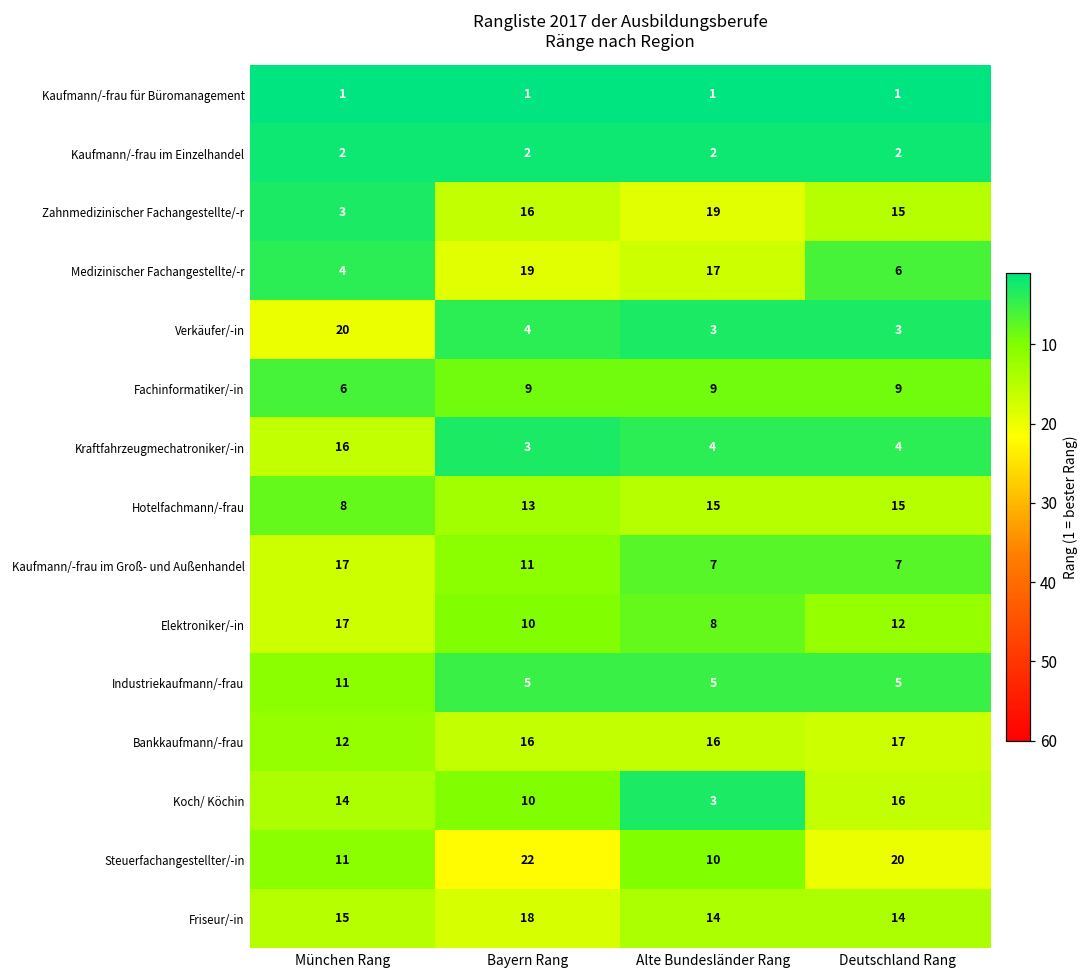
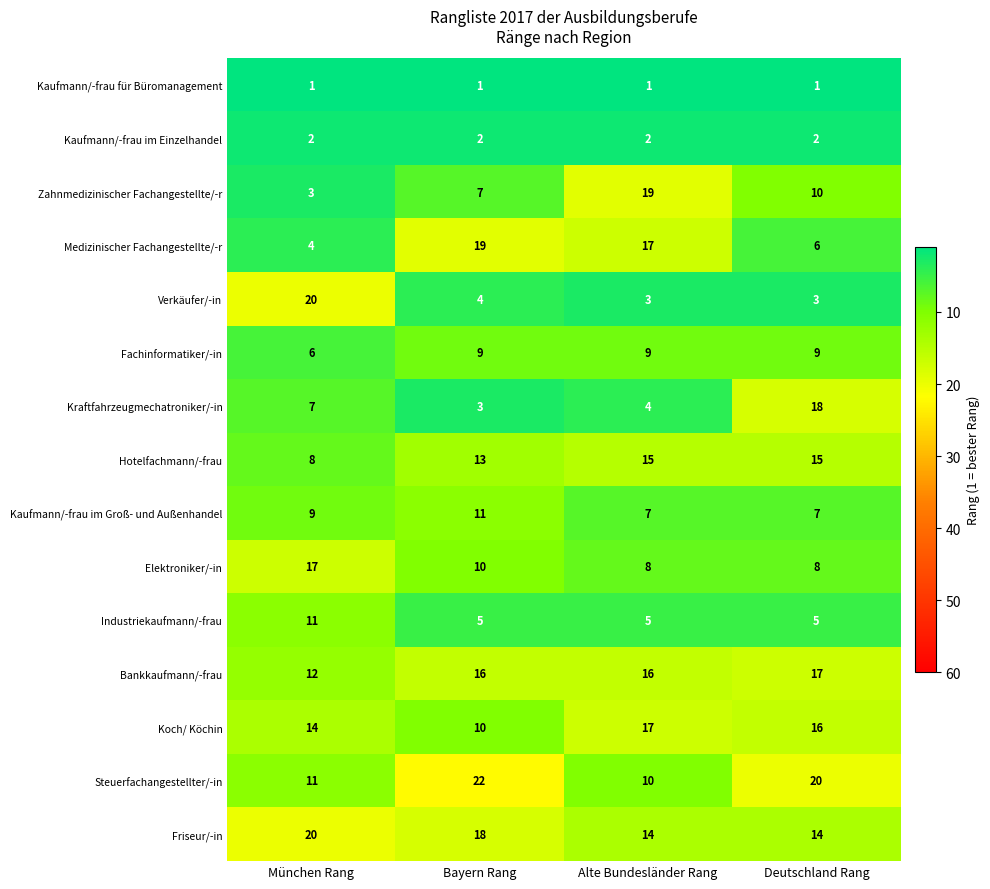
  {
    "Kaufmann/-frau für Büromanagement": {
      "München Rang": 1,
      "Bayern Rang": 1,
      "Alte Bundesländer Rang": 1,
      "Deutschland Rang": 1
    },
    "Kaufmann/-frau im Einzelhandel": {
      "München Rang": 2,
      "Bayern Rang": 2,
      "Alte Bundesländer Rang": 2,
      "Deutschland Rang": 2
    },
    "Zahnmedizinischer Fachangestellte/-r": {
      "München Rang": 3,
-     "Bayern Rang": 16,
+     "Bayern Rang": 7,
      "Alte Bundesländer Rang": 19,
-     "Deutschland Rang": 15
+     "Deutschland Rang": 10
    },
    "Medizinischer Fachangestellte/-r": {
      "München Rang": 4,
      "Bayern Rang": 19,
      "Alte Bundesländer Rang": 17,
      "Deutschland Rang": 6
    },
    "Verkäufer/-in": {
      "München Rang": 20,
      "Bayern Rang": 4,
      "Alte Bundesländer Rang": 3,
      "Deutschland Rang": 3
    },
    "Fachinformatiker/-in": {
      "München Rang": 6,
      "Bayern Rang": 9,
      "Alte Bundesländer Rang": 9,
      "Deutschland Rang": 9
    },
    "Kraftfahrzeugmechatroniker/-in": {
-     "München Rang": 16,
+     "München Rang": 7,
      "Bayern Rang": 3,
      "Alte Bundesländer Rang": 4,
-     "Deutschland Rang": 4
+     "Deutschland Rang": 18
    },
    "Hotelfachmann/-frau": {
      "München Rang": 8,
      "Bayern Rang": 13,
      "Alte Bundesländer Rang": 15,
      "Deutschland Rang": 15
    },
    "Kaufmann/-frau im Groß- und Außenhandel": {
-     "München Rang": 17,
+     "München Rang": 9,
      "Bayern Rang": 11,
      "Alte Bundesländer Rang": 7,
      "Deutschland Rang": 7
    },
    "Elektroniker/-in": {
      "München Rang": 17,
      "Bayern Rang": 10,
      "Alte Bundesländer Rang": 8,
-     "Deutschland Rang": 12
+     "Deutschland Rang": 8
    },
    "Industriekaufmann/-frau": {
      "München Rang": 11,
      "Bayern Rang": 5,
      "Alte Bundesländer Rang": 5,
      "Deutschland Rang": 5
    },
    "Bankkaufmann/-frau": {
      "München Rang": 12,
      "Bayern Rang": 16,
      "Alte Bundesländer Rang": 16,
      "Deutschland Rang": 17
    },
    "Koch/ Köchin": {
      "München Rang": 14,
      "Bayern Rang": 10,
-     "Alte Bundesländer Rang": 3,
+     "Alte Bundesländer Rang": 17,
      "Deutschland Rang": 16
    },
    "Steuerfachangestellter/-in": {
      "München Rang": 11,
      "Bayern Rang": 22,
      "Alte Bundesländer Rang": 10,
      "Deutschland Rang": 20
    },
    "Friseur/-in": {
-     "München Rang": 15,
+     "München Rang": 20,
      "Bayern Rang": 18,
      "Alte Bundesländer Rang": 14,
      "Deutschland Rang": 14
    }
  }
